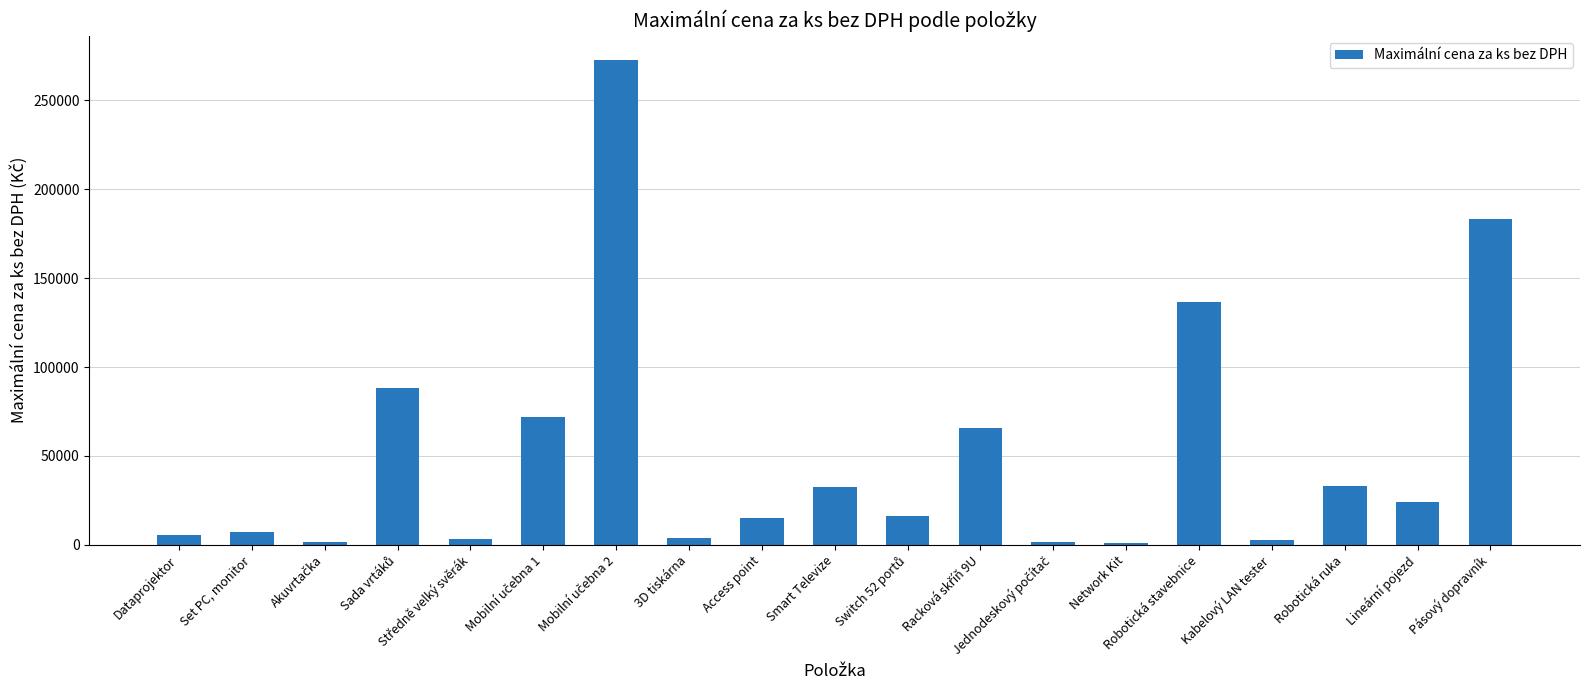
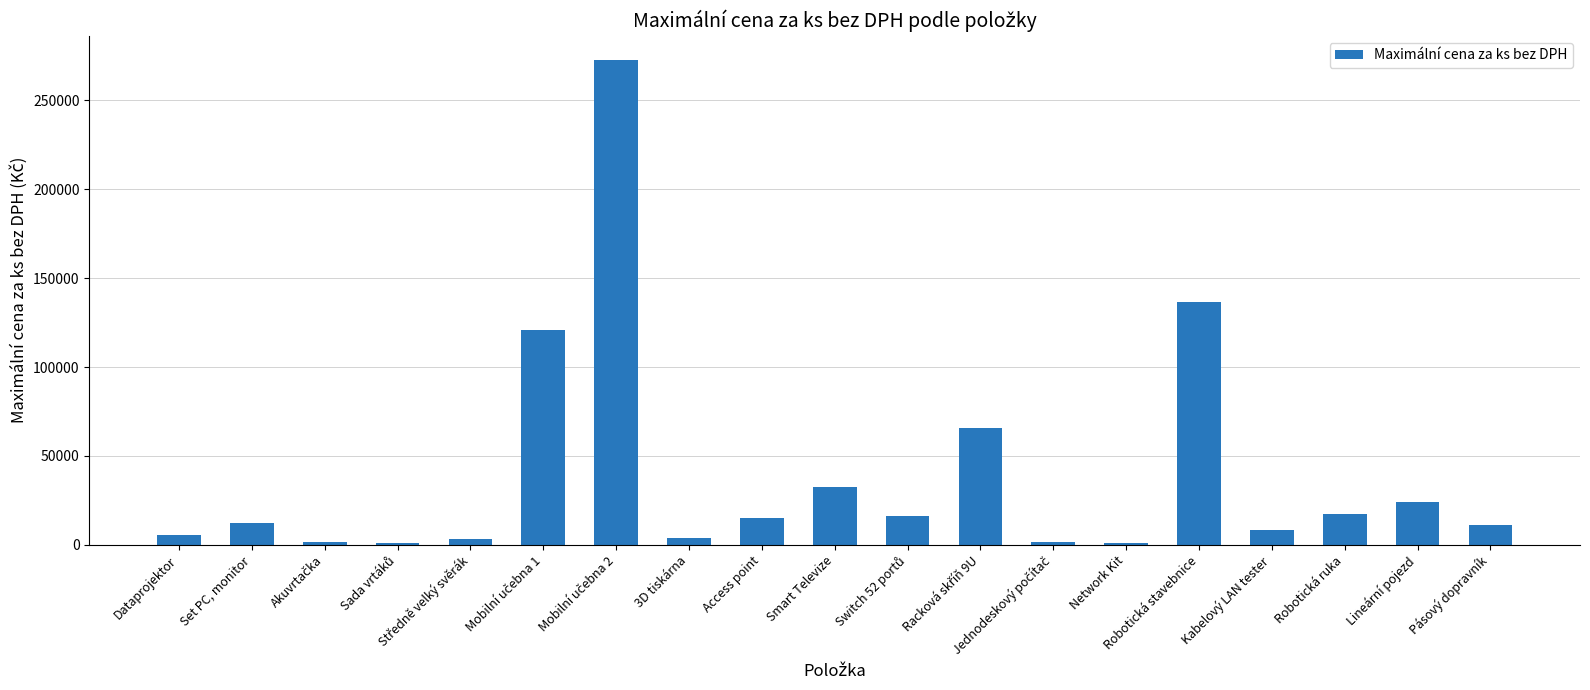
  {
    "Dataprojektor": 6000,
-   "Set PC, monitor": 7000,
+   "Set PC, monitor": 12000,
    "Akuvrtačka": 2000,
-   "Sada vrtáků": 88000,
+   "Sada vrtáků": 1000,
    "Středně velký svěrák": 3000,
-   "Mobilní učebna 1": 72000,
+   "Mobilní učebna 1": 121000,
    "Mobilní učebna 2": 273000,
    "3D tiskárna": 4000,
    "Access point": 15000,
    "Smart Televize": 32000,
    "Switch 52 portů": 16000,
    "Racková skříň 9U": 66000,
    "Jednodeskový počítač": 2000,
    "Robotická stavebnice": 136000,
-   "Kabelový LAN tester": 3000,
-   "Robotická ruka": 33000,
+   "Kabelový LAN tester": 8000,
+   "Robotická ruka": 17000,
    "Lineární pojezd": 24000,
-   "Pásový dopravník": 183000
+   "Pásový dopravník": 11000
  }
